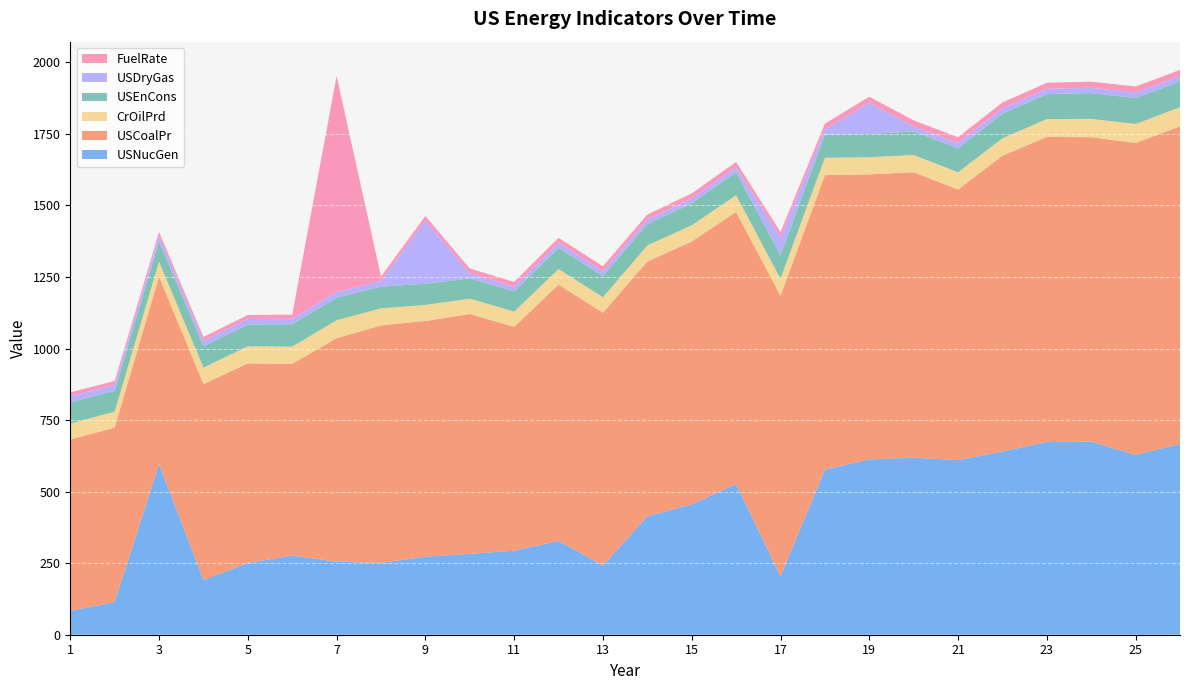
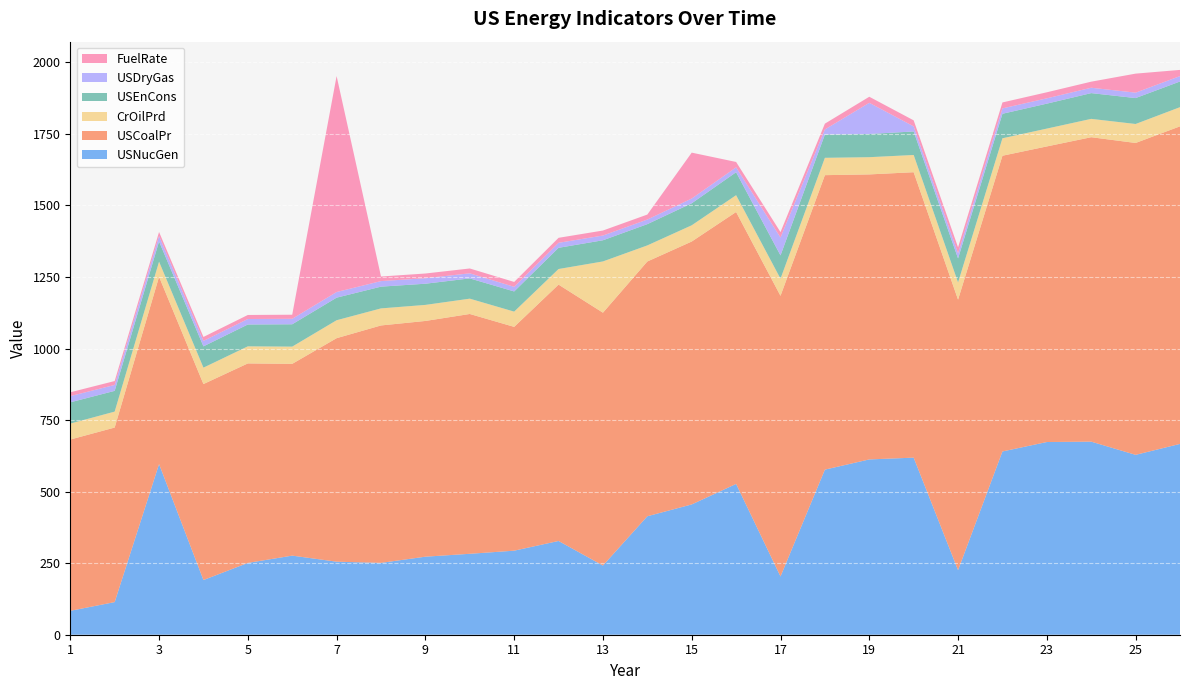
  {
    "USNucGen": {
      "1": 80,
      "3": 600,
      "5": 250,
      "7": 260,
      "9": 270,
      "11": 290,
      "13": 240,
      "15": 460,
      "17": 200,
      "19": 610,
-     "21": 610,
+     "21": 230,
      "23": 670,
      "25": 630
    },
    "USCoalPr": {
      "1": 600,
      "3": 650,
      "5": 700,
      "7": 780,
      "9": 820,
      "11": 780,
      "13": 880,
      "15": 920,
      "17": 980,
      "19": 1000,
      "21": 950,
-     "23": 1070,
+     "23": 1030,
      "25": 1090
    },
    "CrOilPrd": {
      "1": 60,
      "3": 50,
      "5": 60,
      "7": 60,
      "9": 60,
      "11": 50,
-     "13": 50,
+     "13": 180,
      "15": 60,
      "17": 60,
      "19": 60,
      "21": 60,
      "23": 60,
      "25": 70
    },
    "USEnCons": {
      "1": 70,
      "3": 70,
      "5": 80,
      "7": 80,
      "9": 70,
      "11": 70,
      "13": 70,
      "15": 80,
      "17": 80,
      "19": 80,
      "21": 80,
      "23": 90,
      "25": 90
    },
    "USDryGas": {
      "1": 20,
      "3": 20,
      "5": 20,
      "7": 20,
-     "9": 220,
+     "9": 20,
      "11": 20,
      "13": 20,
      "15": 20,
      "17": 60,
      "19": 110,
      "21": 20,
      "23": 20,
      "25": 20
    },
    "FuelRate": {
      "1": 10,
      "3": 10,
      "5": 10,
      "7": 750,
      "9": 20,
      "11": 20,
      "13": 20,
-     "15": 20,
+     "15": 160,
      "17": 20,
      "19": 20,
      "21": 20,
      "23": 20,
-     "25": 20
+     "25": 70
    }
  }
